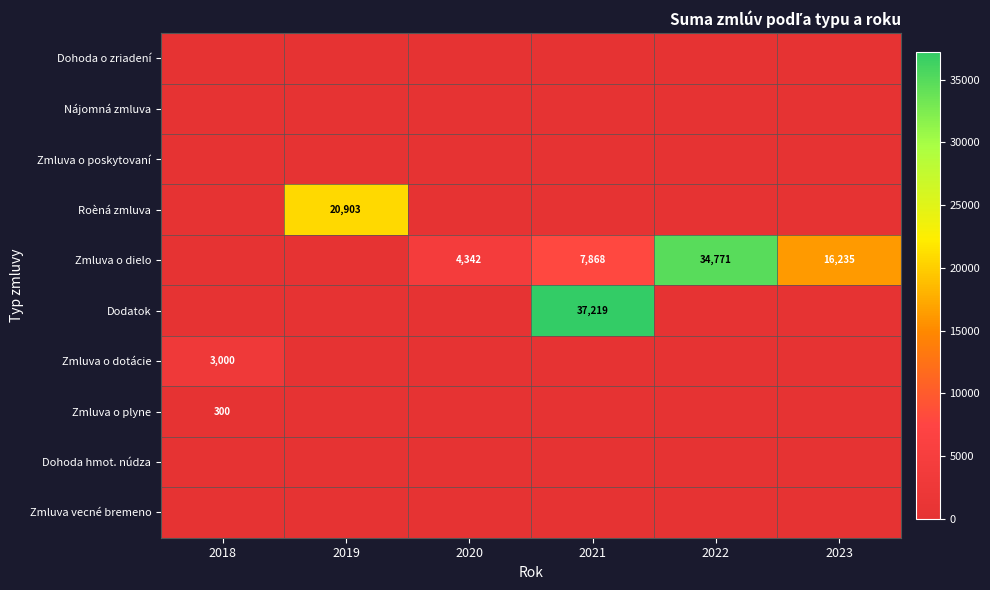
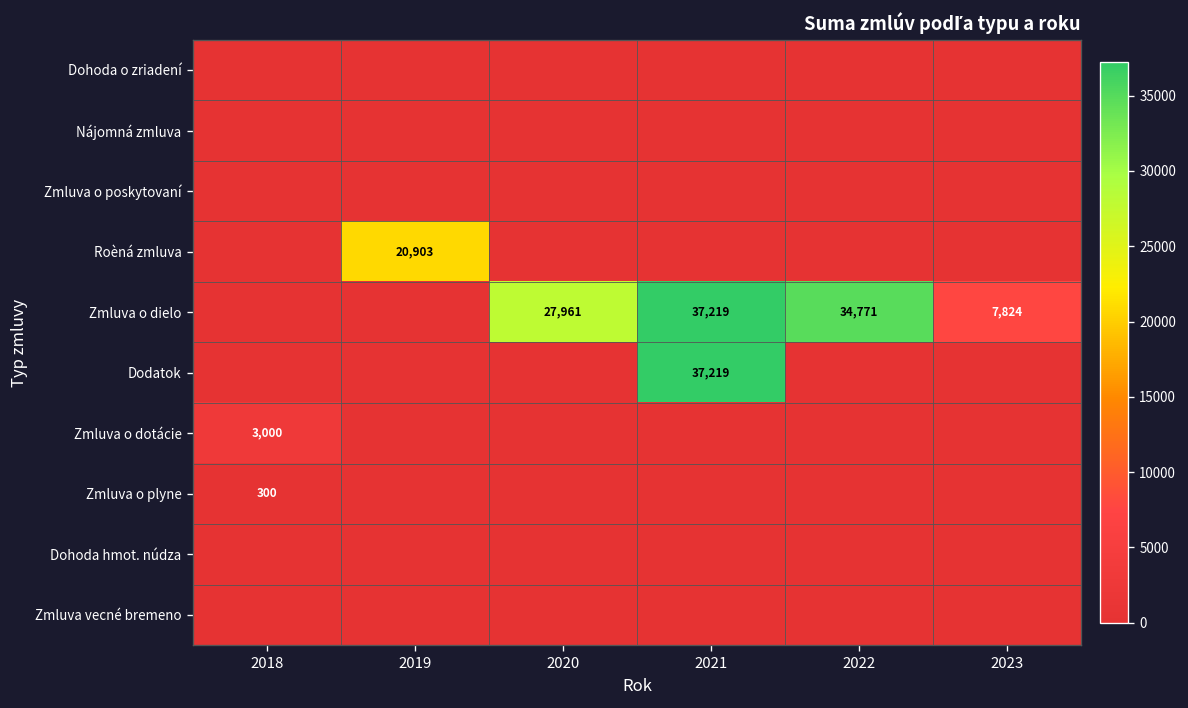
  {
    "Roèná zmluva": {
      "2019": "20,903"
    },
    "Zmluva o dielo": {
-     "2020": "4,342",
-     "2021": "7,868",
+     "2020": "27,961",
+     "2021": "37,219",
      "2022": "34,771",
-     "2023": "16,235"
+     "2023": "7,824"
    },
    "Dodatok": {
      "2021": "37,219"
    },
    "Zmluva o dotácie": {
      "2018": "3,000"
    },
    "Zmluva o plyne": {
      "2018": "300"
    }
  }
